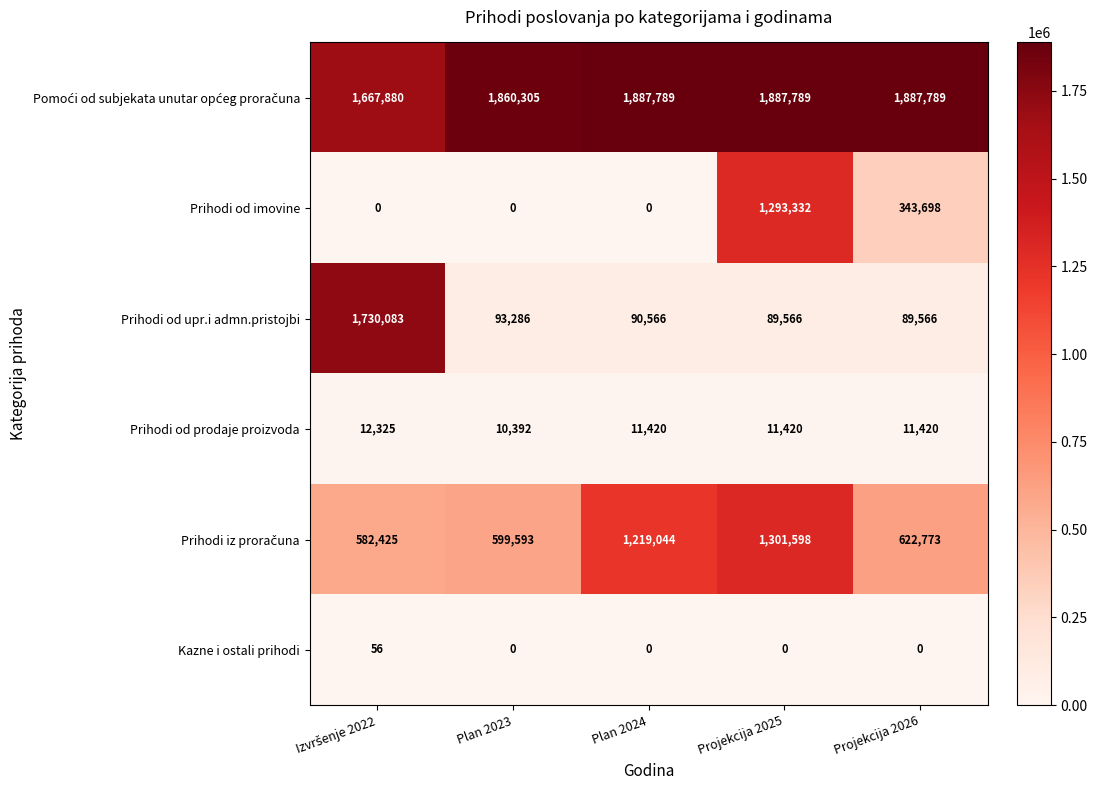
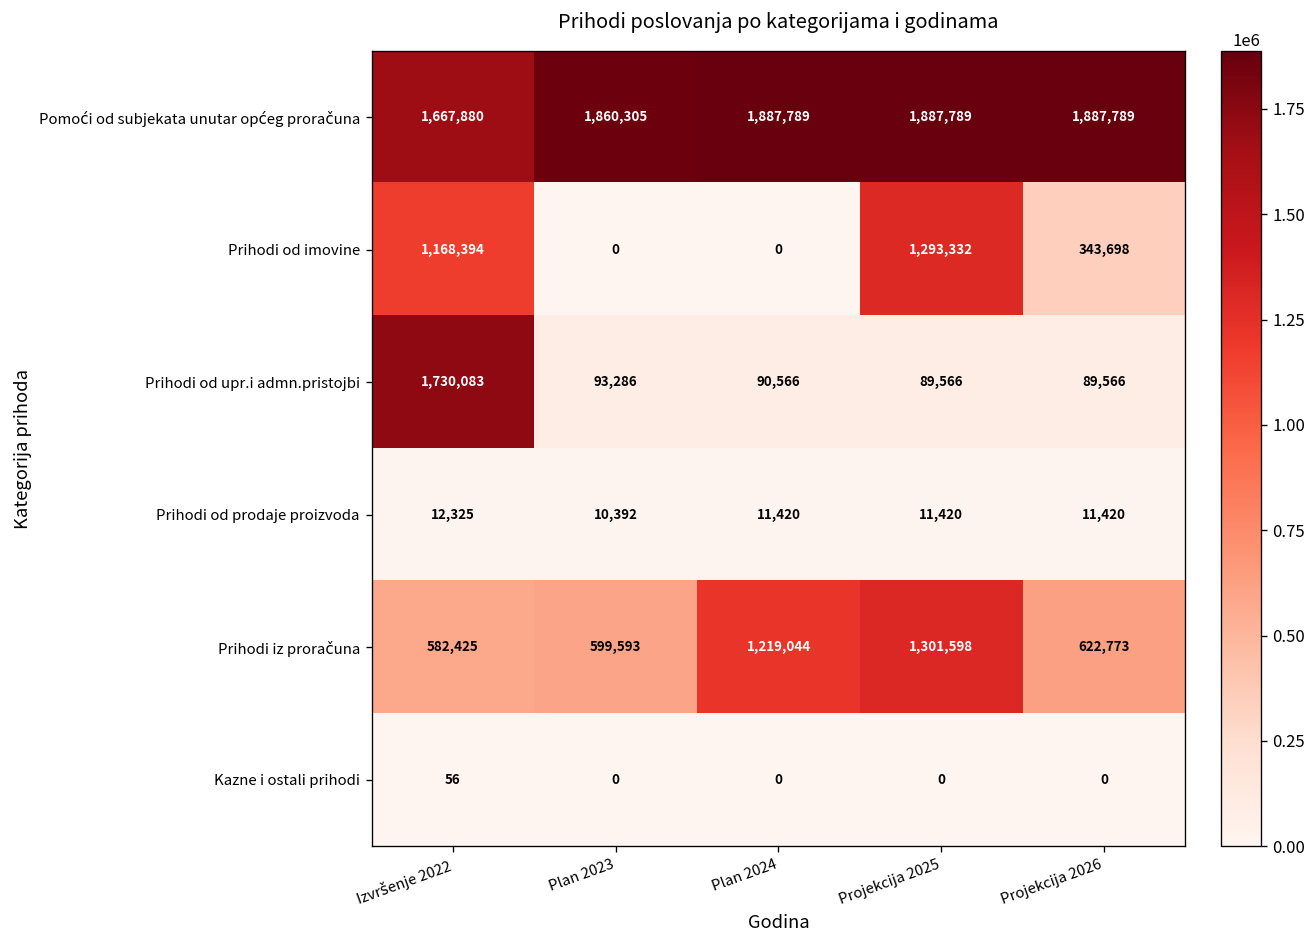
  {
    "Pomoći od subjekata unutar općeg proračuna": {
      "Izvršenje 2022": "1,667,880",
      "Plan 2023": "1,860,305",
      "Plan 2024": "1,887,789",
      "Projekcija 2025": "1,887,789",
      "Projekcija 2026": "1,887,789"
    },
    "Prihodi od imovine": {
-     "Izvršenje 2022": "0",
+     "Izvršenje 2022": "1,168,394",
      "Plan 2023": "0",
      "Plan 2024": "0",
      "Projekcija 2025": "1,293,332",
      "Projekcija 2026": "343,698"
    },
    "Prihodi od upr.i admn.pristojbi": {
      "Izvršenje 2022": "1,730,083",
      "Plan 2023": "93,286",
      "Plan 2024": "90,566",
      "Projekcija 2025": "89,566",
      "Projekcija 2026": "89,566"
    },
    "Prihodi od prodaje proizvoda": {
      "Izvršenje 2022": "12,325",
      "Plan 2023": "10,392",
      "Plan 2024": "11,420",
      "Projekcija 2025": "11,420",
      "Projekcija 2026": "11,420"
    },
    "Prihodi iz proračuna": {
      "Izvršenje 2022": "582,425",
      "Plan 2023": "599,593",
      "Plan 2024": "1,219,044",
      "Projekcija 2025": "1,301,598",
      "Projekcija 2026": "622,773"
    },
    "Kazne i ostali prihodi": {
      "Izvršenje 2022": "56",
      "Plan 2023": "0",
      "Plan 2024": "0",
      "Projekcija 2025": "0",
      "Projekcija 2026": "0"
    }
  }
